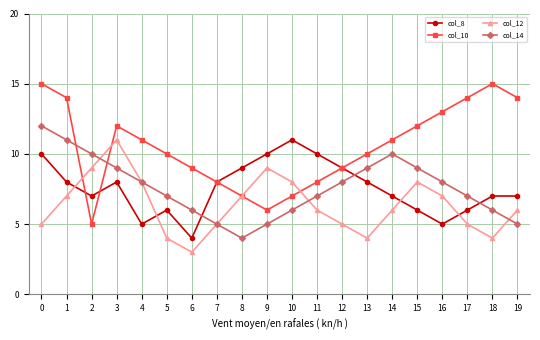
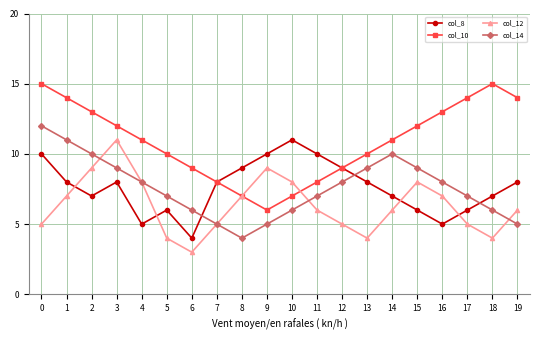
  {
    "col_8": {
      "0": 10,
      "1": 8,
      "2": 7,
      "3": 8,
      "4": 5,
      "5": 6,
      "6": 4,
      "8": 9,
      "9": 10,
      "10": 11,
      "11": 10,
      "13": 8,
      "14": 7,
      "15": 6,
      "16": 5,
      "17": 6,
      "18": 7,
-     "19": 7
+     "19": 8
    },
    "col_10": {
      "0": 15,
      "1": 14,
-     "2": 5,
+     "2": 13,
      "3": 12,
      "4": 11,
      "5": 10,
      "6": 9,
      "9": 6,
      "10": 7,
      "11": 8,
      "13": 10,
      "14": 11,
      "15": 12,
      "16": 13,
      "17": 14,
      "18": 15,
      "19": 14
    },
    "col_12": {
      "0": 5,
      "1": 7,
      "2": 9,
      "3": 11,
      "5": 4,
      "6": 3,
      "9": 9,
      "10": 8,
      "11": 6,
      "12": 5,
      "13": 4,
      "14": 6,
      "15": 8,
      "16": 7,
      "17": 5,
      "18": 4,
      "19": 6
    },
    "col_14": {
      "0": 12,
      "1": 11,
      "2": 10,
      "3": 9,
      "5": 7,
      "6": 6,
      "8": 4,
      "9": 5,
      "10": 6,
      "11": 7,
      "12": 8,
      "13": 9,
      "14": 10,
      "15": 9,
      "16": 8,
      "17": 7,
      "18": 6,
      "19": 5
    }
  }
